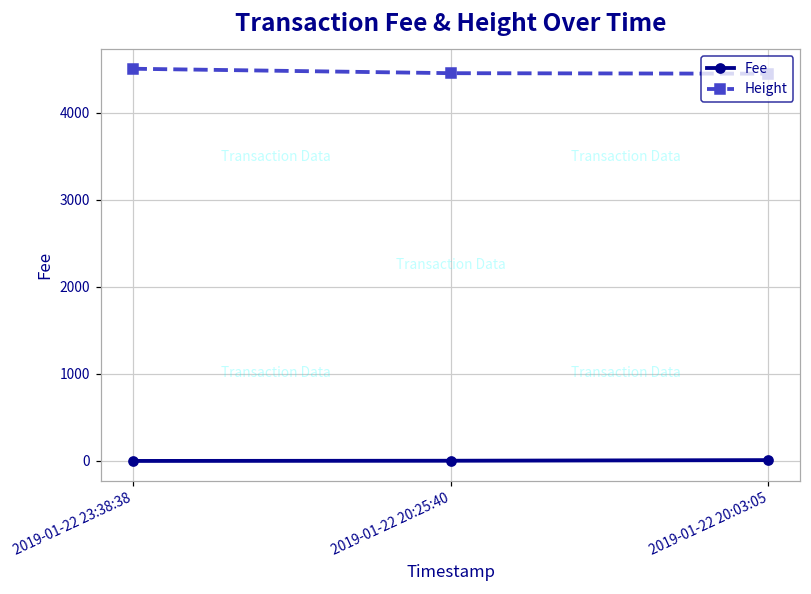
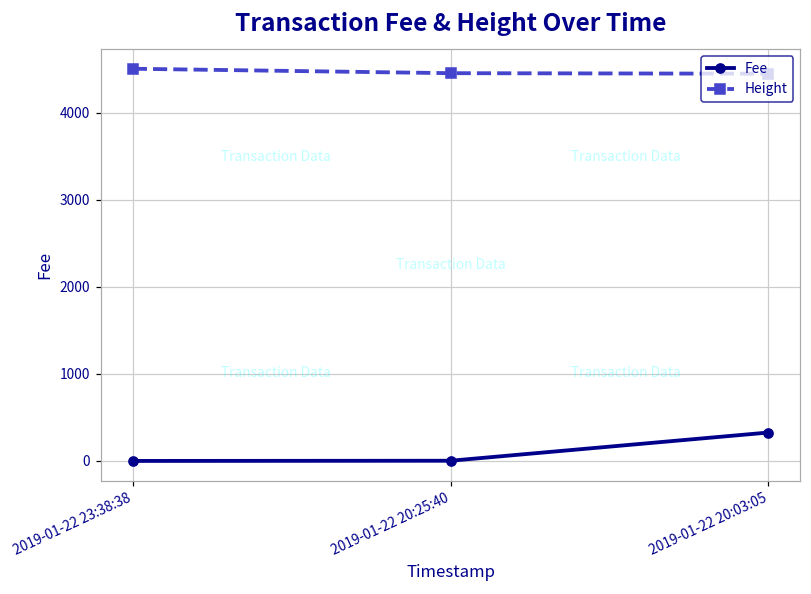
  {
    "Fee": {
      "2019-01-22 23:38:38": 0,
      "2019-01-22 20:25:40": 0,
-     "2019-01-22 20:03:05": 0
+     "2019-01-22 20:03:05": 300
    },
    "Height": {
      "2019-01-22 23:38:38": 4500,
      "2019-01-22 20:25:40": 4500
    }
  }
